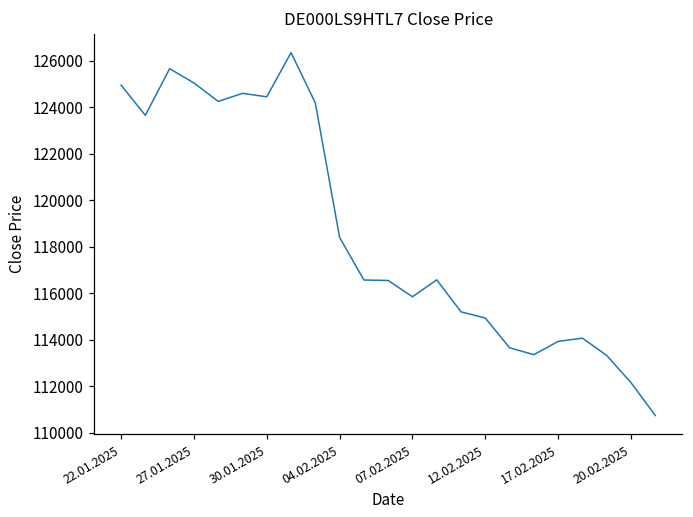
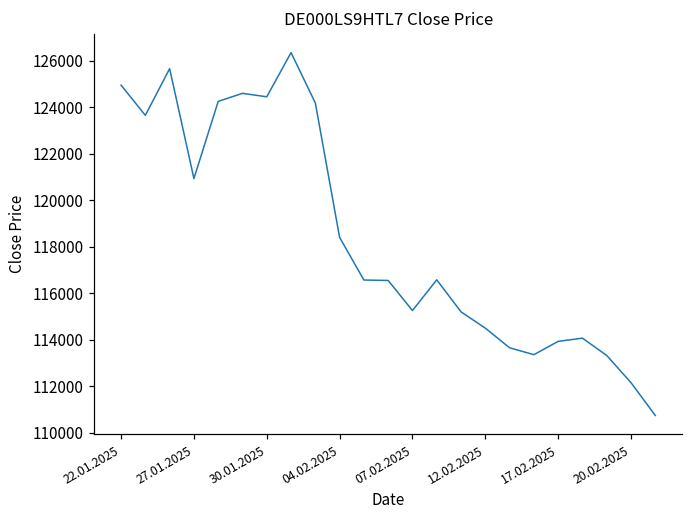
  {
    "22.01.2025": 124900,
-   "27.01.2025": 125000,
+   "27.01.2025": 120900,
    "30.01.2025": 124400,
    "04.02.2025": 118400,
-   "07.02.2025": 115800,
-   "12.02.2025": 114900,
+   "07.02.2025": 115300,
+   "12.02.2025": 114500,
    "17.02.2025": 113900,
    "20.02.2025": 112200
  }
